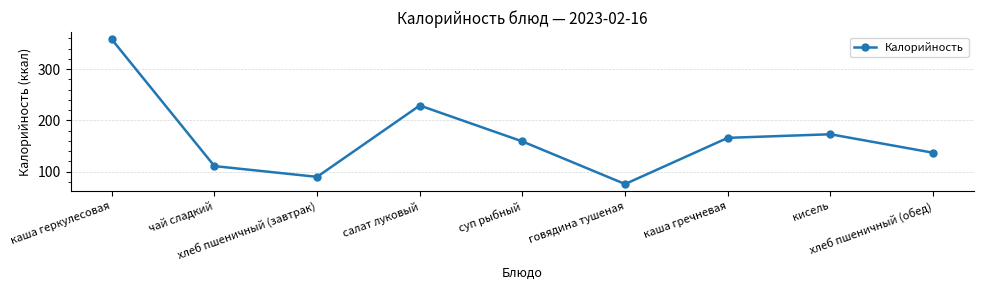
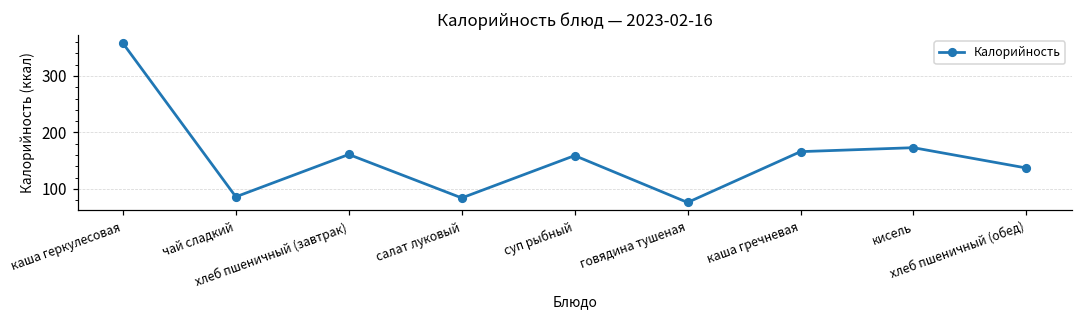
  {
    "каша геркулесовая": 360,
-   "чай сладкий": 110,
-   "хлеб пшеничный (завтрак)": 90,
-   "салат луковый": 230,
+   "чай сладкий": 90,
+   "хлеб пшеничный (завтрак)": 160,
+   "салат луковый": 80,
    "суп рыбный": 160,
    "говядина тушеная": 80,
    "каша гречневая": 170,
    "кисель": 170,
    "хлеб пшеничный (обед)": 140
  }
